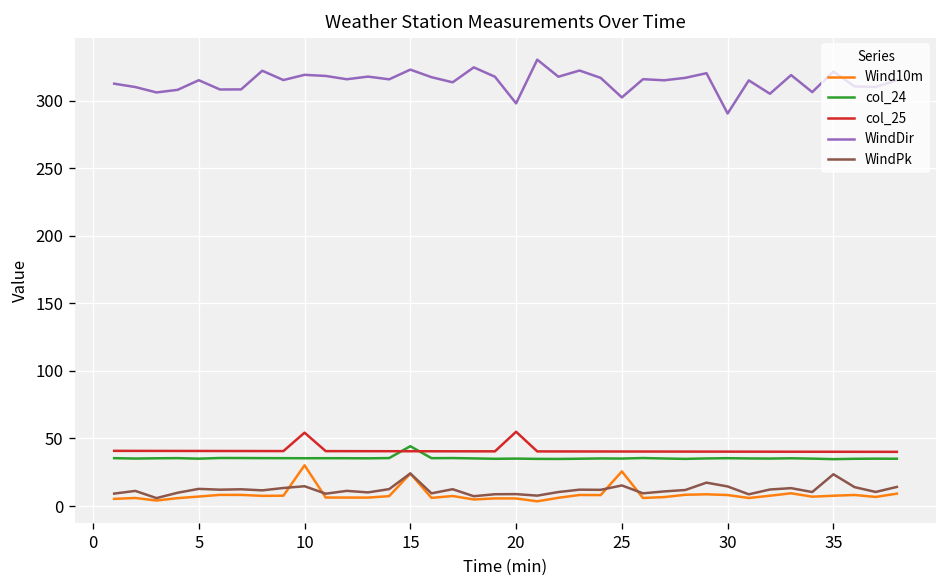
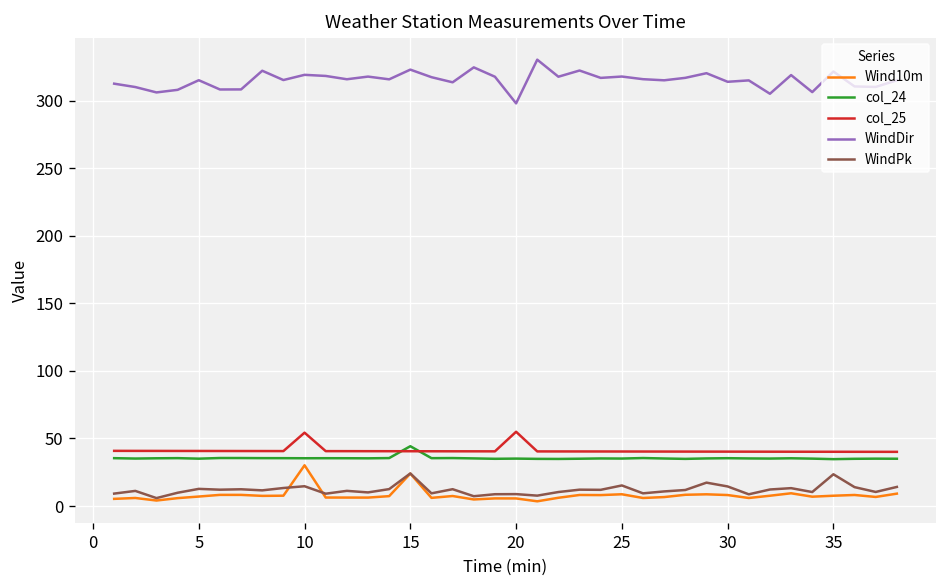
  {
    "Wind10m": {
      "5": 7,
      "10": 30,
      "20": 6,
-     "25": 26,
+     "25": 9,
      "30": 8,
      "35": 8
    },
    "col_24": {
      "5": 35,
      "10": 35,
      "15": 44,
      "20": 35,
      "25": 35,
      "30": 35,
      "35": 35
    },
    "col_25": {
      "5": 41,
      "10": 54,
      "15": 41,
      "20": 55,
      "25": 40,
      "30": 40,
      "35": 40
    },
    "WindDir": {
      "5": 315,
      "10": 319,
      "15": 323,
      "20": 298,
-     "25": 303,
-     "30": 291
+     "25": 318,
+     "30": 314
    },
    "WindPk": {
      "5": 13,
      "10": 15,
      "20": 9,
      "25": 15,
      "30": 14,
      "35": 23
    }
  }
